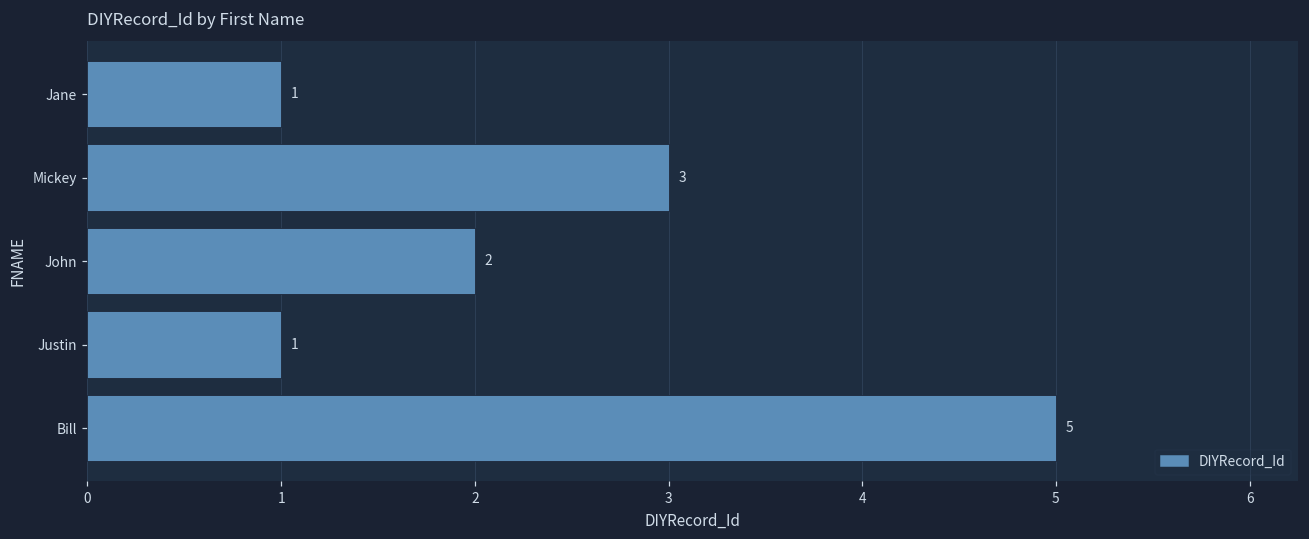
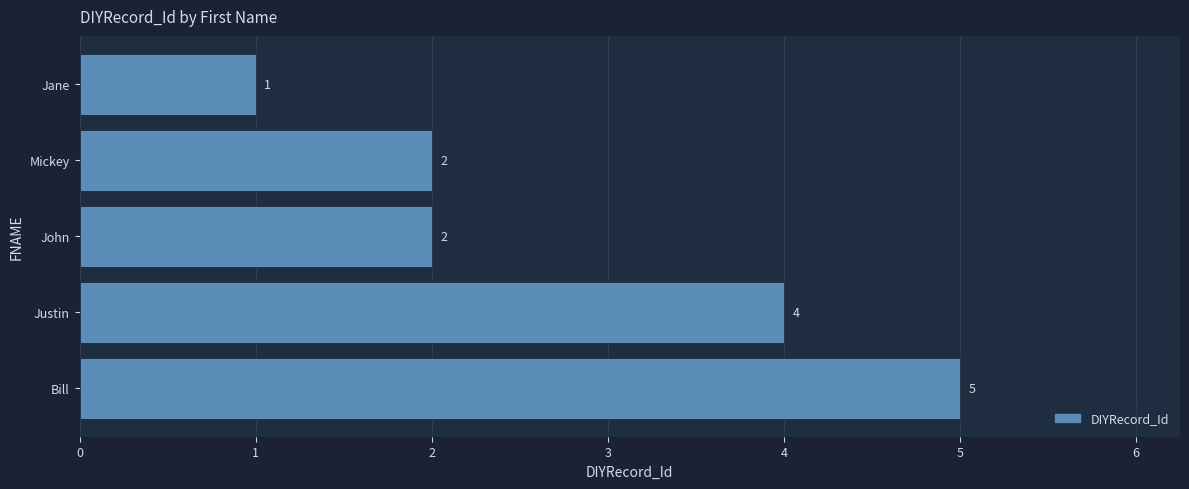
  {
    "Jane": 1,
-   "Mickey": 3,
+   "Mickey": 2,
    "John": 2,
-   "Justin": 1,
+   "Justin": 4,
    "Bill": 5
  }
